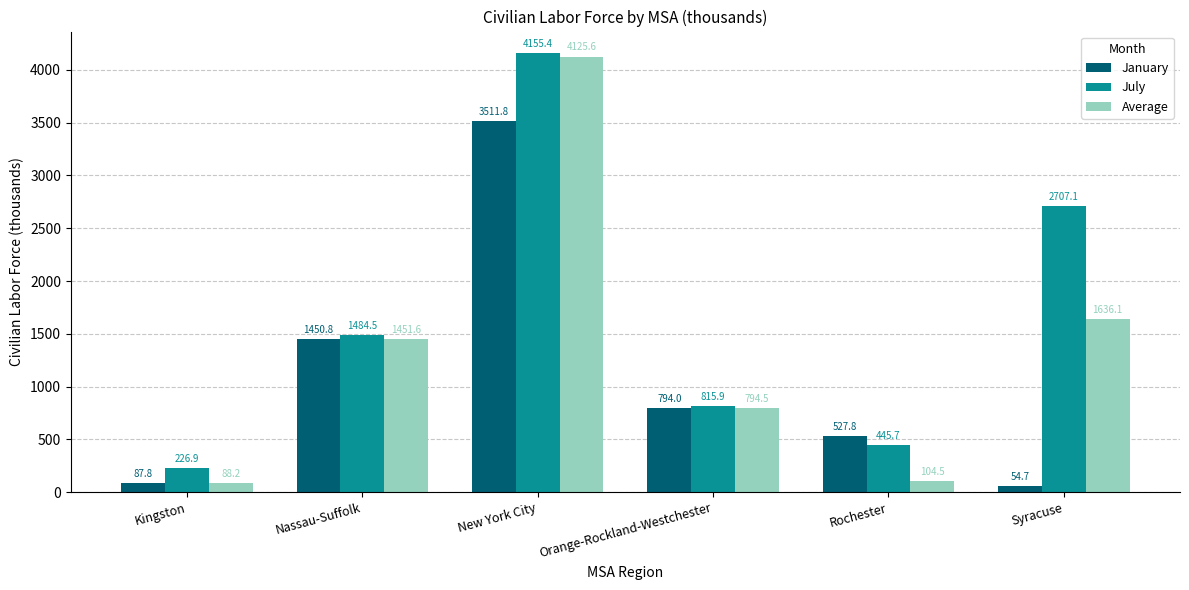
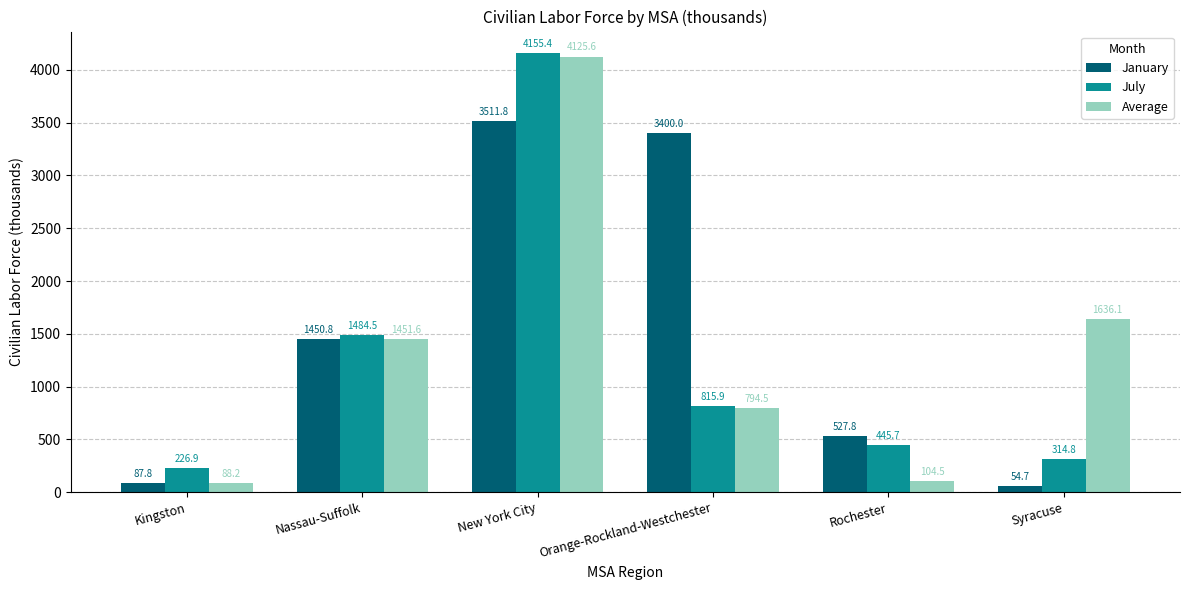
  {
    "January": {
      "Kingston": 87.8,
      "Nassau-Suffolk": 1450.8,
      "New York City": 3511.8,
-     "Orange-Rockland-Westchester": 794.0,
+     "Orange-Rockland-Westchester": 3400.0,
      "Rochester": 527.8,
      "Syracuse": 54.7
    },
    "July": {
      "Kingston": 226.9,
      "Nassau-Suffolk": 1484.5,
      "New York City": 4155.4,
      "Orange-Rockland-Westchester": 815.9,
      "Rochester": 445.7,
-     "Syracuse": 2707.1
+     "Syracuse": 314.8
    },
    "Average": {
      "Kingston": 88.2,
      "Nassau-Suffolk": 1451.6,
      "New York City": 4125.6,
      "Orange-Rockland-Westchester": 794.5,
      "Rochester": 104.5,
      "Syracuse": 1636.1
    }
  }
